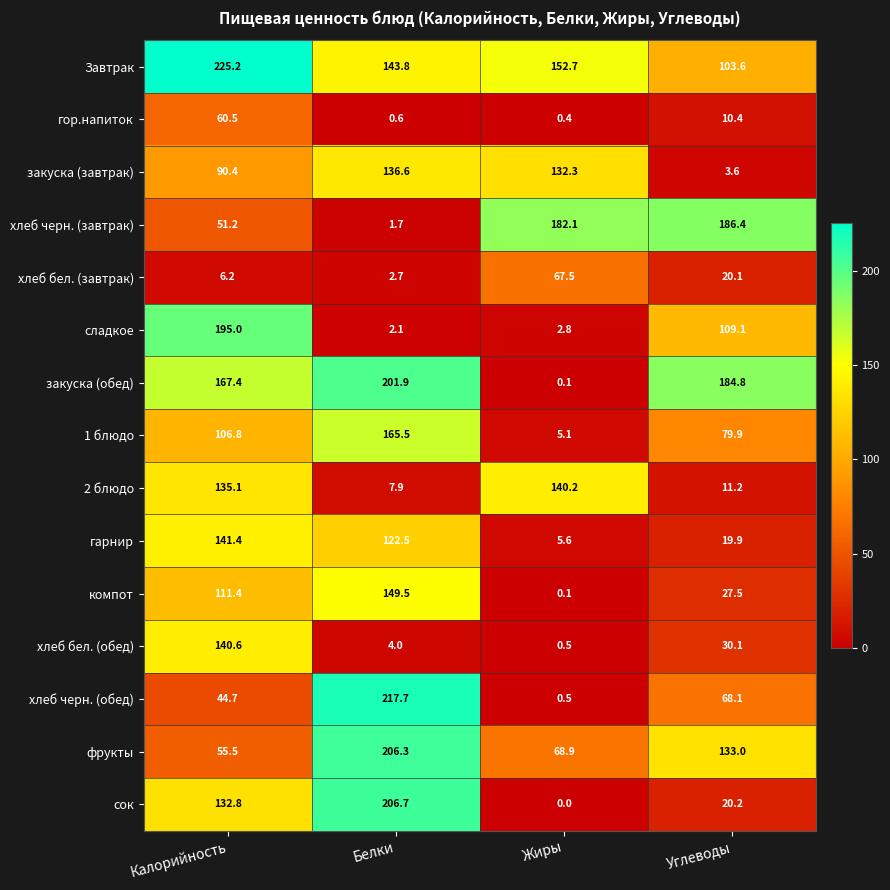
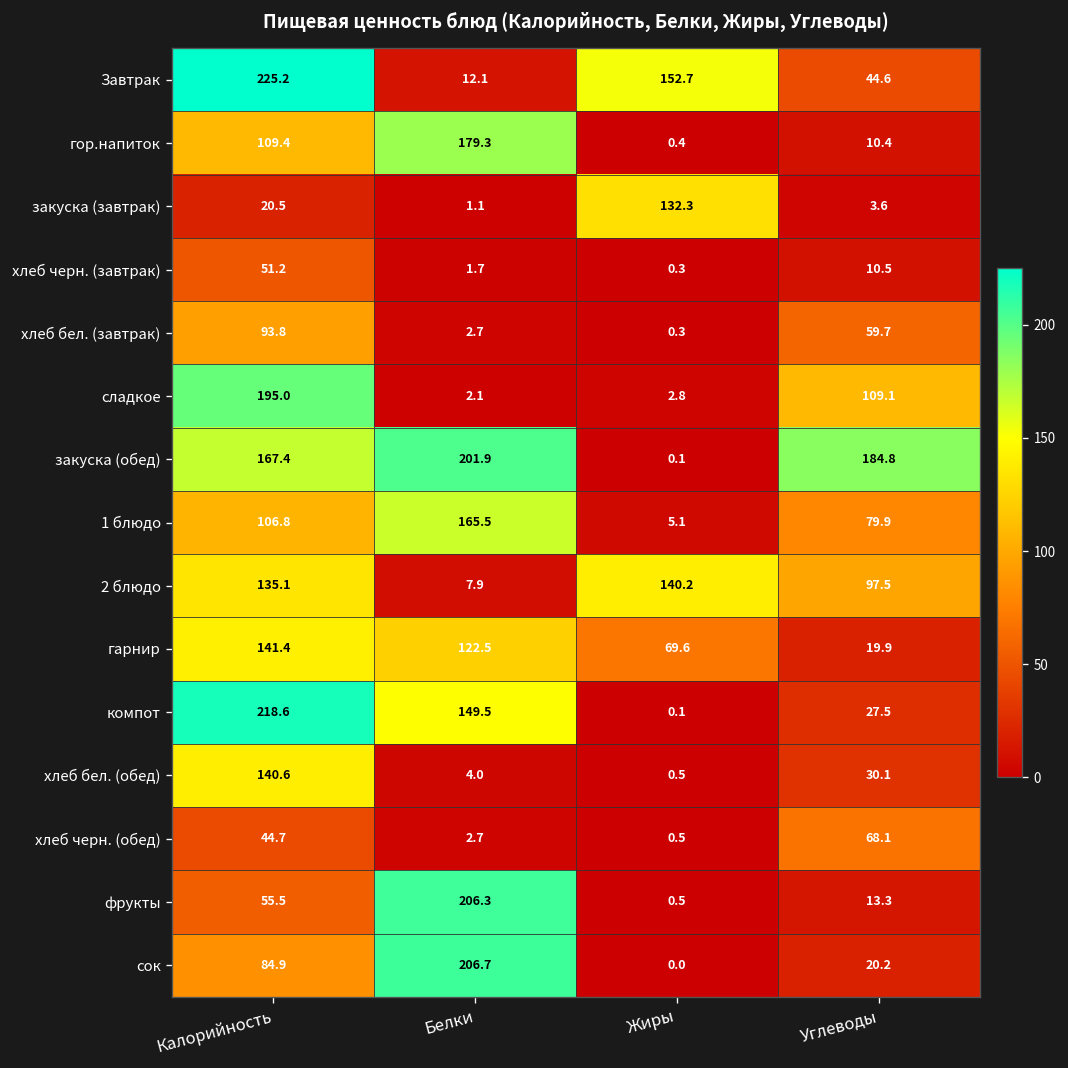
  {
    "Завтрак": {
      "Калорийность": 225.2,
-     "Белки": 143.8,
+     "Белки": 12.1,
      "Жиры": 152.7,
-     "Углеводы": 103.6
+     "Углеводы": 44.6
    },
    "гор.напиток": {
-     "Калорийность": 60.5,
-     "Белки": 0.6,
+     "Калорийность": 109.4,
+     "Белки": 179.3,
      "Жиры": 0.4,
      "Углеводы": 10.4
    },
    "закуска (завтрак)": {
-     "Калорийность": 90.4,
-     "Белки": 136.6,
+     "Калорийность": 20.5,
+     "Белки": 1.1,
      "Жиры": 132.3,
      "Углеводы": 3.6
    },
    "хлеб черн. (завтрак)": {
      "Калорийность": 51.2,
      "Белки": 1.7,
-     "Жиры": 182.1,
-     "Углеводы": 186.4
+     "Жиры": 0.3,
+     "Углеводы": 10.5
    },
    "хлеб бел. (завтрак)": {
-     "Калорийность": 6.2,
+     "Калорийность": 93.8,
      "Белки": 2.7,
-     "Жиры": 67.5,
-     "Углеводы": 20.1
+     "Жиры": 0.3,
+     "Углеводы": 59.7
    },
    "сладкое": {
      "Калорийность": 195.0,
      "Белки": 2.1,
      "Жиры": 2.8,
      "Углеводы": 109.1
    },
    "закуска (обед)": {
      "Калорийность": 167.4,
      "Белки": 201.9,
      "Жиры": 0.1,
      "Углеводы": 184.8
    },
    "1 блюдо": {
      "Калорийность": 106.8,
      "Белки": 165.5,
      "Жиры": 5.1,
      "Углеводы": 79.9
    },
    "2 блюдо": {
      "Калорийность": 135.1,
      "Белки": 7.9,
      "Жиры": 140.2,
-     "Углеводы": 11.2
+     "Углеводы": 97.5
    },
    "гарнир": {
      "Калорийность": 141.4,
      "Белки": 122.5,
-     "Жиры": 5.6,
+     "Жиры": 69.6,
      "Углеводы": 19.9
    },
    "компот": {
-     "Калорийность": 111.4,
+     "Калорийность": 218.6,
      "Белки": 149.5,
      "Жиры": 0.1,
      "Углеводы": 27.5
    },
    "хлеб бел. (обед)": {
      "Калорийность": 140.6,
      "Белки": 4.0,
      "Жиры": 0.5,
      "Углеводы": 30.1
    },
    "хлеб черн. (обед)": {
      "Калорийность": 44.7,
-     "Белки": 217.7,
+     "Белки": 2.7,
      "Жиры": 0.5,
      "Углеводы": 68.1
    },
    "фрукты": {
      "Калорийность": 55.5,
      "Белки": 206.3,
-     "Жиры": 68.9,
-     "Углеводы": 133.0
+     "Жиры": 0.5,
+     "Углеводы": 13.3
    },
    "сок": {
-     "Калорийность": 132.8,
+     "Калорийность": 84.9,
      "Белки": 206.7,
      "Жиры": 0.0,
      "Углеводы": 20.2
    }
  }
